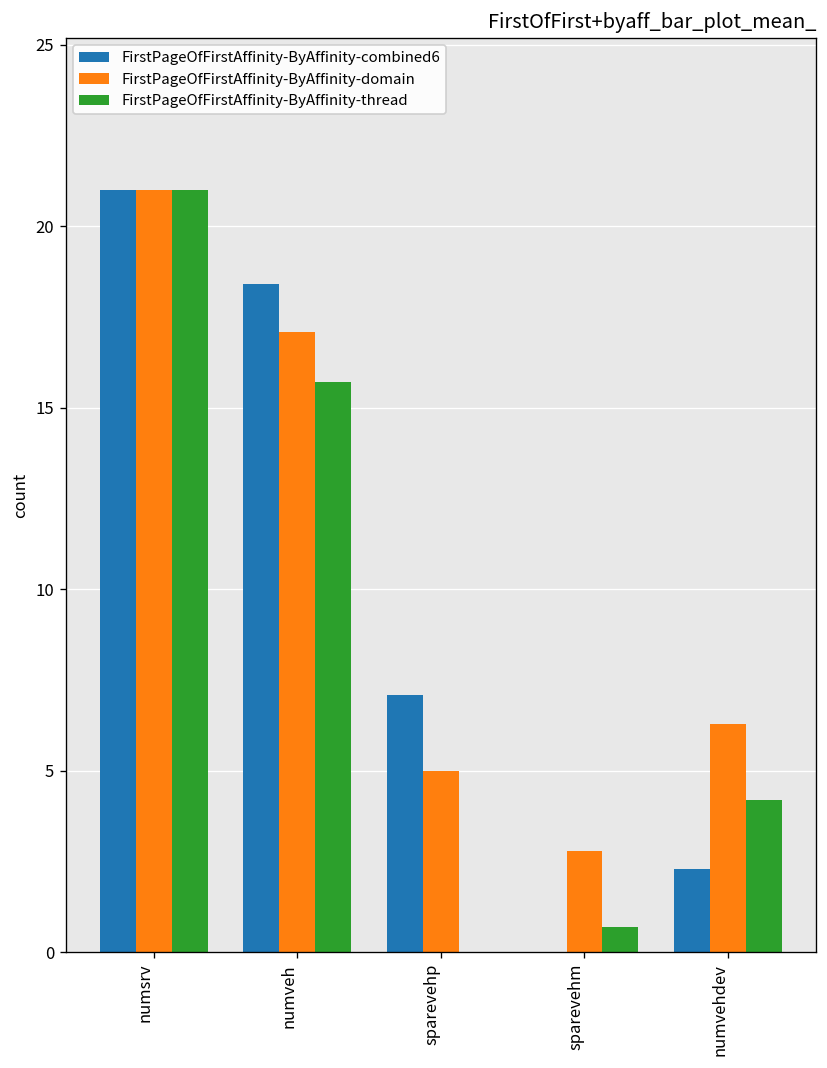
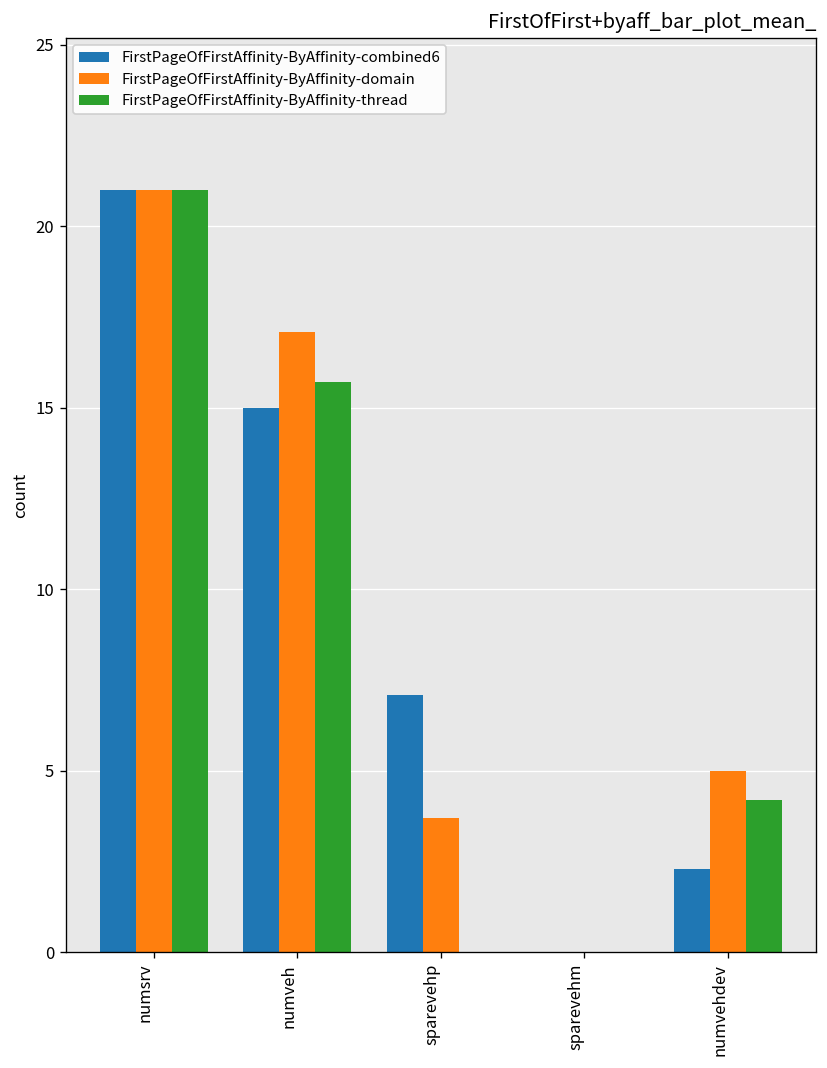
  {
    "FirstPageOfFirstAffinity-ByAffinity-combined6": {
      "numsrv": 21.0,
-     "numveh": 18.4,
+     "numveh": 15.0,
      "sparevehp": 7.1,
      "sparevehm": 0.0,
      "numvehdev": 2.3
    },
    "FirstPageOfFirstAffinity-ByAffinity-domain": {
      "numsrv": 21.0,
      "numveh": 17.1,
-     "sparevehp": 5.0,
-     "sparevehm": 2.8,
-     "numvehdev": 6.3
+     "sparevehp": 3.7,
+     "sparevehm": 0.0,
+     "numvehdev": 5.0
    },
    "FirstPageOfFirstAffinity-ByAffinity-thread": {
      "numsrv": 21.0,
      "numveh": 15.7,
      "sparevehp": 0.0,
-     "sparevehm": 0.7,
+     "sparevehm": 0.0,
      "numvehdev": 4.2
    }
  }
